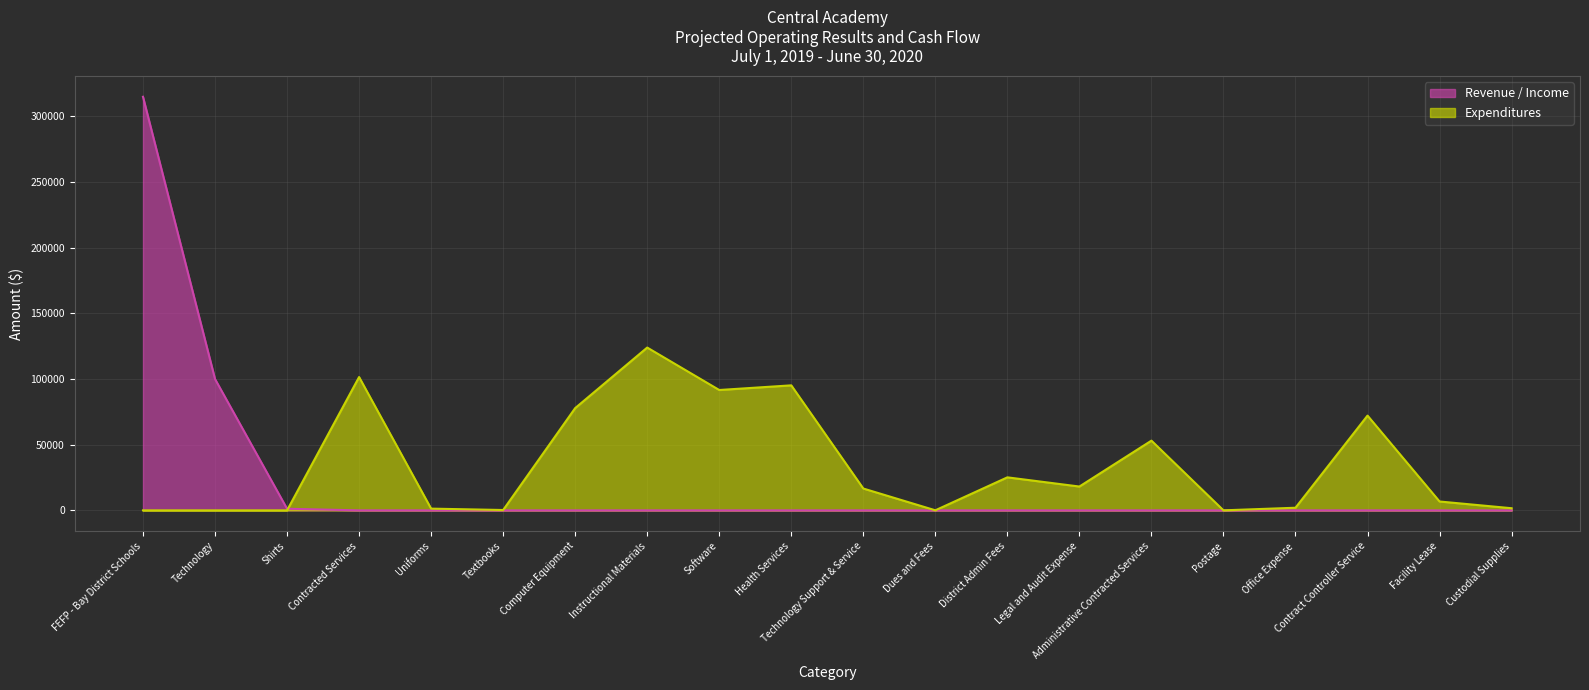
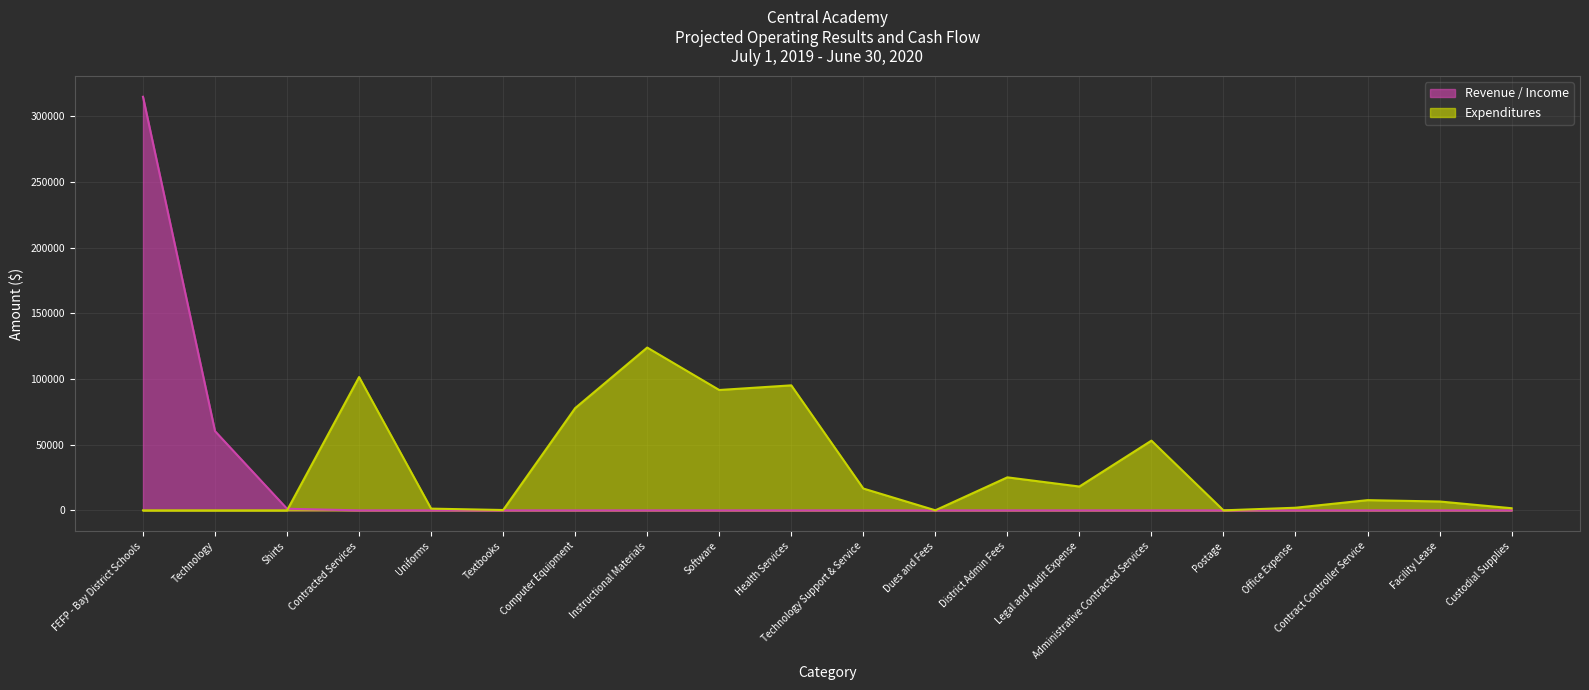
  {
    "Revenue / Income": {
      "FEFP - Bay District Schools": 315000,
-     "Technology": 100000,
+     "Technology": 60000,
      "Contracted Services": 0,
      "Computer Equipment": 0,
      "Instructional Materials": 0,
      "Software": 0,
      "Health Services": 0,
      "Technology Support & Service": 0,
      "District Admin Fees": 0,
      "Legal and Audit Expense": 0,
      "Administrative Contracted Services": 0,
      "Office Expense": 0,
      "Contract Controller Service": 0,
      "Facility Lease": 0
    },
    "Expenditures": {
      "FEFP - Bay District Schools": 0,
      "Technology": 0,
      "Contracted Services": 102000,
      "Computer Equipment": 78000,
      "Instructional Materials": 124000,
      "Software": 92000,
      "Health Services": 95000,
      "Technology Support & Service": 17000,
      "District Admin Fees": 25000,
      "Legal and Audit Expense": 18000,
      "Administrative Contracted Services": 53000,
      "Office Expense": 2000,
-     "Contract Controller Service": 72000,
+     "Contract Controller Service": 8000,
      "Facility Lease": 7000
    }
  }
